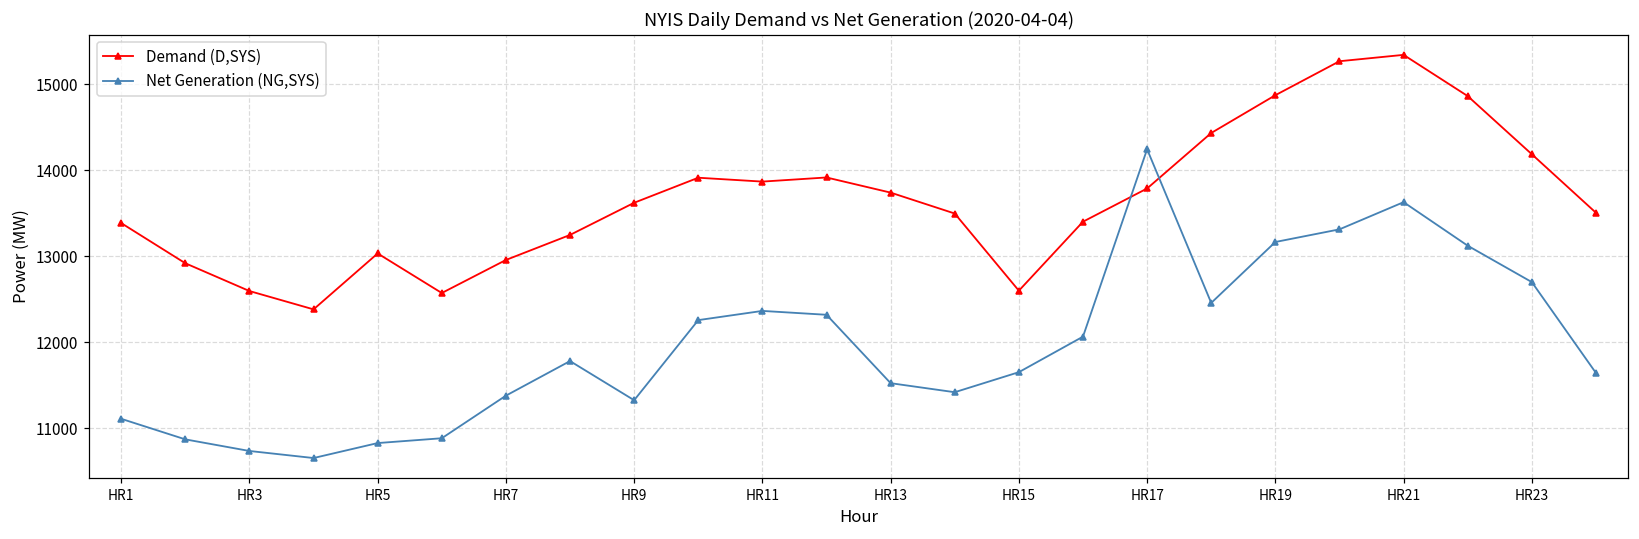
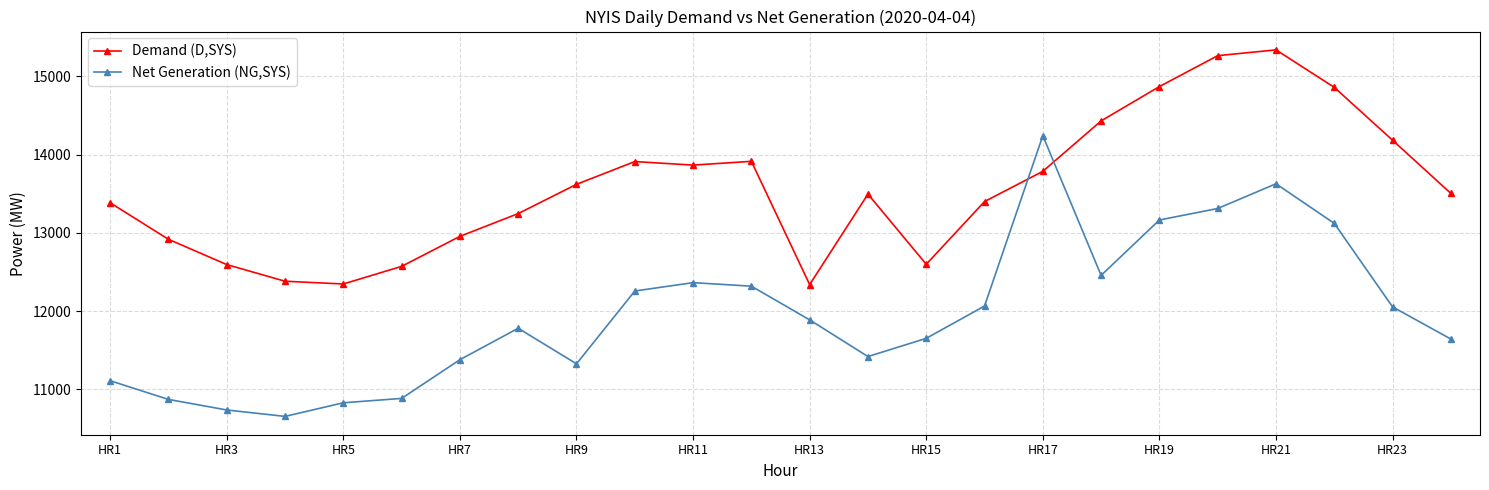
  {
    "Demand (D,SYS)": {
      "HR1": 13400,
      "HR3": 12600,
-     "HR5": 13000,
+     "HR5": 12300,
      "HR7": 13000,
      "HR9": 13600,
      "HR11": 13900,
-     "HR13": 13700,
+     "HR13": 12300,
      "HR15": 12600,
      "HR17": 13800,
      "HR19": 14900,
      "HR21": 15300,
      "HR23": 14200
    },
    "Net Generation (NG,SYS)": {
      "HR1": 11100,
      "HR3": 10700,
      "HR5": 10800,
      "HR7": 11400,
      "HR9": 11300,
      "HR11": 12400,
-     "HR13": 11500,
+     "HR13": 11900,
      "HR15": 11700,
      "HR17": 14200,
      "HR19": 13200,
      "HR21": 13600,
-     "HR23": 12700
+     "HR23": 12100
    }
  }
